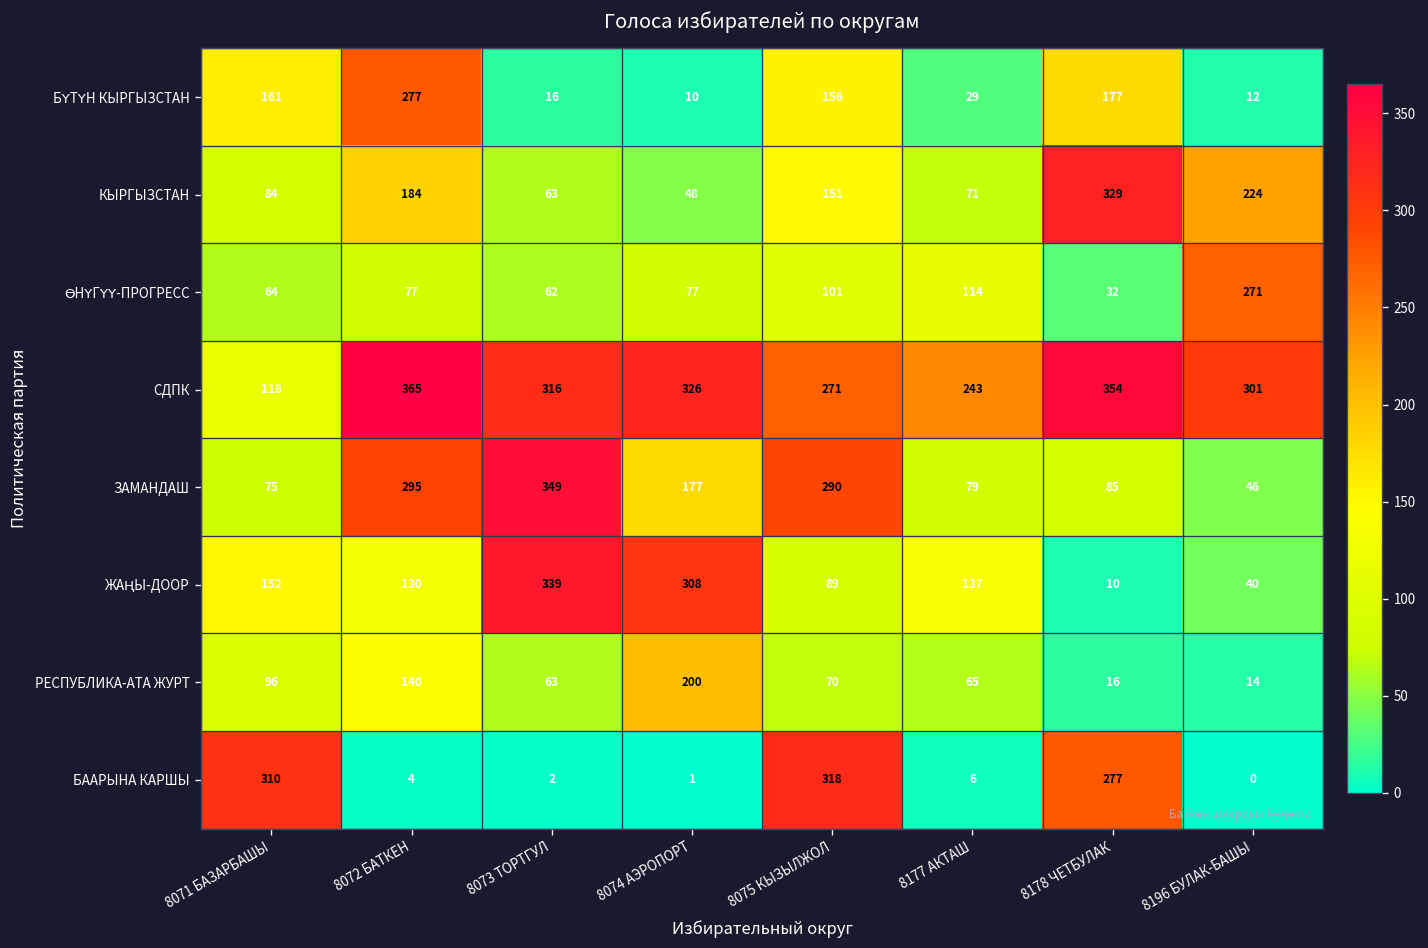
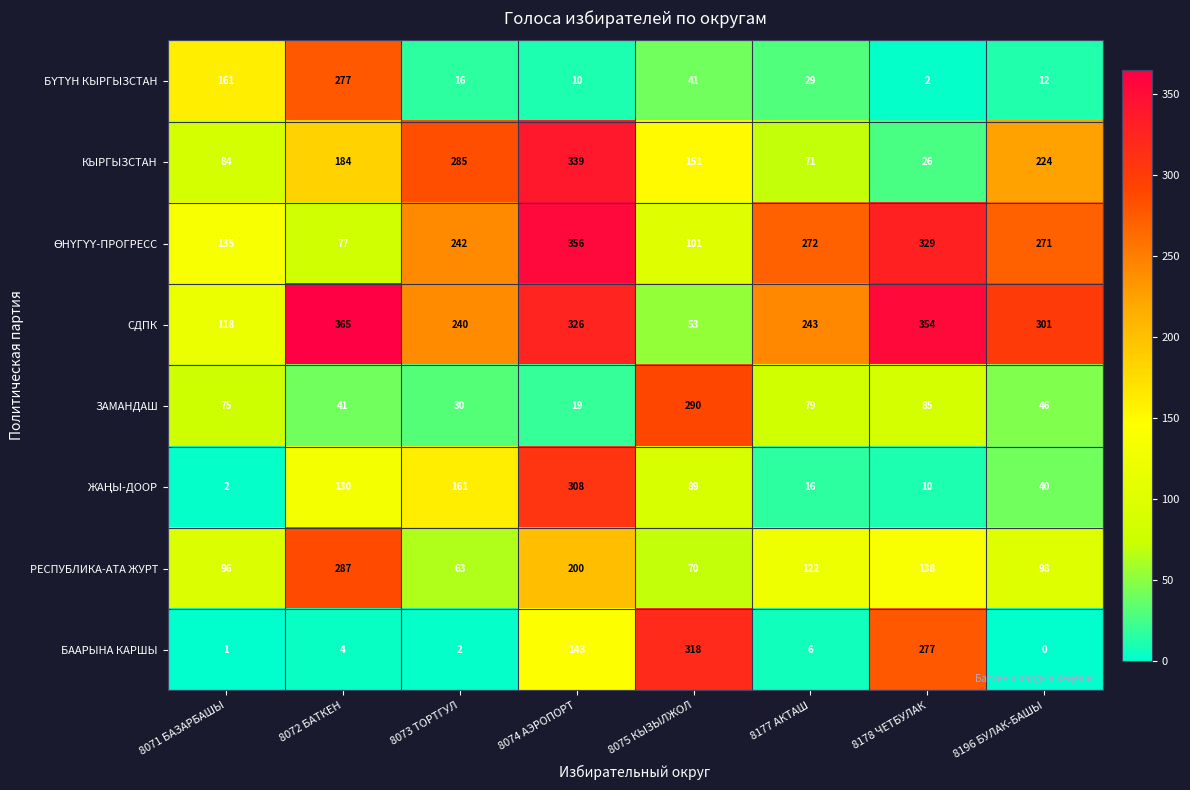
  {
    "БҮТҮН КЫРГЫЗСТАН": {
      "8071 БАЗАРБАШЫ": 161,
      "8072 БАТКЕН": 277,
      "8073 ТОРТГУЛ": 16,
      "8074 АЭРОПОРТ": 10,
-     "8075 КЫЗЫЛЖОЛ": 156,
+     "8075 КЫЗЫЛЖОЛ": 41,
      "8177 АКТАШ": 29,
-     "8178 ЧЕТБУЛАК": 177,
+     "8178 ЧЕТБУЛАК": 2,
      "8196 БУЛАК-БАШЫ": 12
    },
    "КЫРГЫЗСТАН": {
      "8071 БАЗАРБАШЫ": 84,
      "8072 БАТКЕН": 184,
-     "8073 ТОРТГУЛ": 63,
-     "8074 АЭРОПОРТ": 48,
+     "8073 ТОРТГУЛ": 285,
+     "8074 АЭРОПОРТ": 339,
      "8075 КЫЗЫЛЖОЛ": 151,
      "8177 АКТАШ": 71,
-     "8178 ЧЕТБУЛАК": 329,
+     "8178 ЧЕТБУЛАК": 26,
      "8196 БУЛАК-БАШЫ": 224
    },
    "ӨНҮГҮҮ-ПРОГРЕСС": {
-     "8071 БАЗАРБАШЫ": 64,
+     "8071 БАЗАРБАШЫ": 135,
      "8072 БАТКЕН": 77,
-     "8073 ТОРТГУЛ": 62,
-     "8074 АЭРОПОРТ": 77,
+     "8073 ТОРТГУЛ": 242,
+     "8074 АЭРОПОРТ": 356,
      "8075 КЫЗЫЛЖОЛ": 101,
-     "8177 АКТАШ": 114,
-     "8178 ЧЕТБУЛАК": 32,
+     "8177 АКТАШ": 272,
+     "8178 ЧЕТБУЛАК": 329,
      "8196 БУЛАК-БАШЫ": 271
    },
    "СДПК": {
      "8071 БАЗАРБАШЫ": 118,
      "8072 БАТКЕН": 365,
-     "8073 ТОРТГУЛ": 316,
+     "8073 ТОРТГУЛ": 240,
      "8074 АЭРОПОРТ": 326,
-     "8075 КЫЗЫЛЖОЛ": 271,
+     "8075 КЫЗЫЛЖОЛ": 53,
      "8177 АКТАШ": 243,
      "8178 ЧЕТБУЛАК": 354,
      "8196 БУЛАК-БАШЫ": 301
    },
    "ЗАМАНДАШ": {
      "8071 БАЗАРБАШЫ": 75,
-     "8072 БАТКЕН": 295,
-     "8073 ТОРТГУЛ": 349,
-     "8074 АЭРОПОРТ": 177,
+     "8072 БАТКЕН": 41,
+     "8073 ТОРТГУЛ": 30,
+     "8074 АЭРОПОРТ": 19,
      "8075 КЫЗЫЛЖОЛ": 290,
      "8177 АКТАШ": 79,
      "8178 ЧЕТБУЛАК": 85,
      "8196 БУЛАК-БАШЫ": 46
    },
    "ЖАҢЫ-ДООР": {
-     "8071 БАЗАРБАШЫ": 152,
+     "8071 БАЗАРБАШЫ": 2,
      "8072 БАТКЕН": 130,
-     "8073 ТОРТГУЛ": 339,
+     "8073 ТОРТГУЛ": 161,
      "8074 АЭРОПОРТ": 308,
      "8075 КЫЗЫЛЖОЛ": 89,
-     "8177 АКТАШ": 137,
+     "8177 АКТАШ": 16,
      "8178 ЧЕТБУЛАК": 10,
      "8196 БУЛАК-БАШЫ": 40
    },
    "РЕСПУБЛИКА-АТА ЖУРТ": {
      "8071 БАЗАРБАШЫ": 96,
-     "8072 БАТКЕН": 140,
+     "8072 БАТКЕН": 287,
      "8073 ТОРТГУЛ": 63,
      "8074 АЭРОПОРТ": 200,
      "8075 КЫЗЫЛЖОЛ": 70,
-     "8177 АКТАШ": 65,
-     "8178 ЧЕТБУЛАК": 16,
-     "8196 БУЛАК-БАШЫ": 14
+     "8177 АКТАШ": 122,
+     "8178 ЧЕТБУЛАК": 138,
+     "8196 БУЛАК-БАШЫ": 98
    },
    "БААРЫНА КАРШЫ": {
-     "8071 БАЗАРБАШЫ": 310,
+     "8071 БАЗАРБАШЫ": 1,
      "8072 БАТКЕН": 4,
      "8073 ТОРТГУЛ": 2,
-     "8074 АЭРОПОРТ": 1,
+     "8074 АЭРОПОРТ": 143,
      "8075 КЫЗЫЛЖОЛ": 318,
      "8177 АКТАШ": 6,
      "8178 ЧЕТБУЛАК": 277
    }
  }
